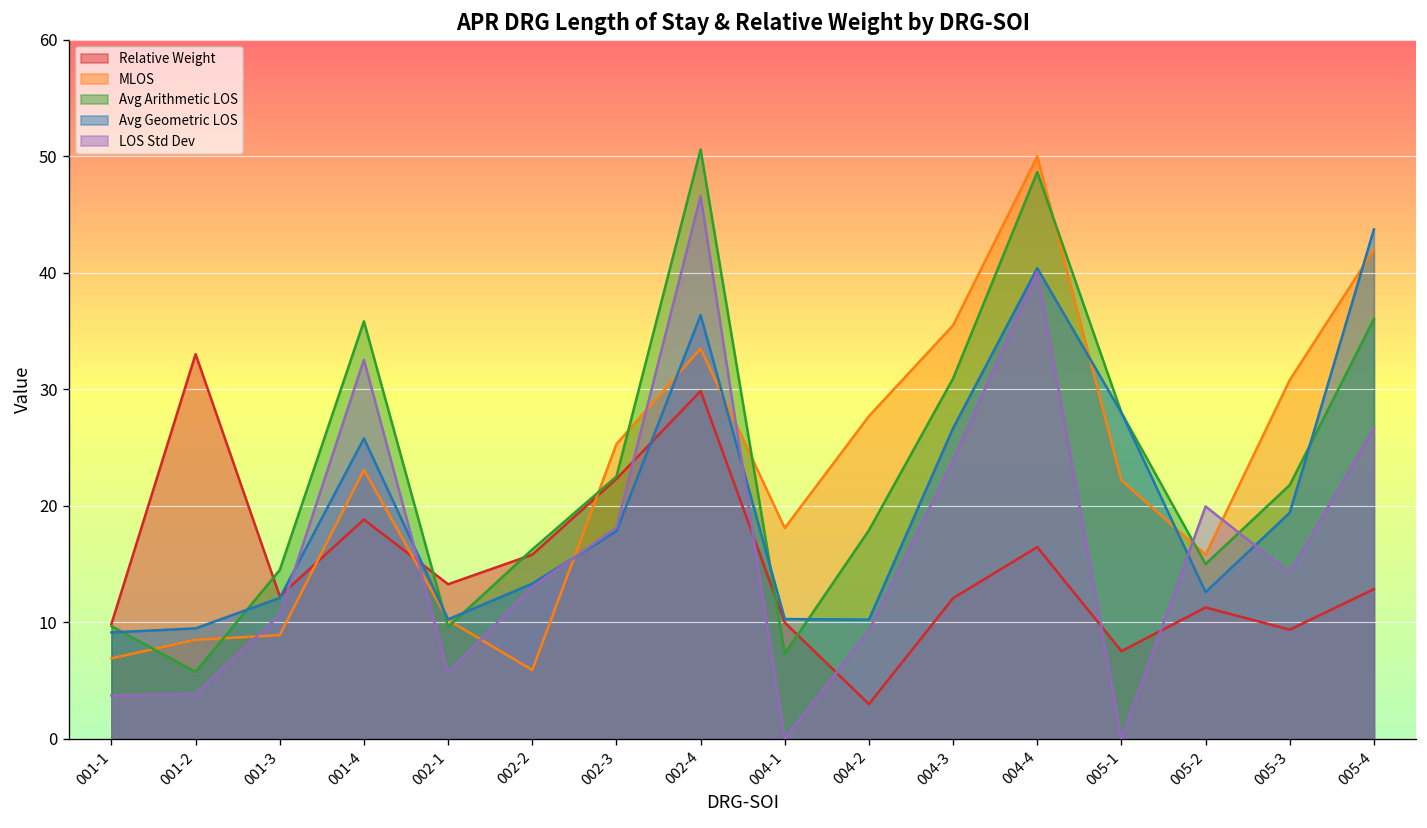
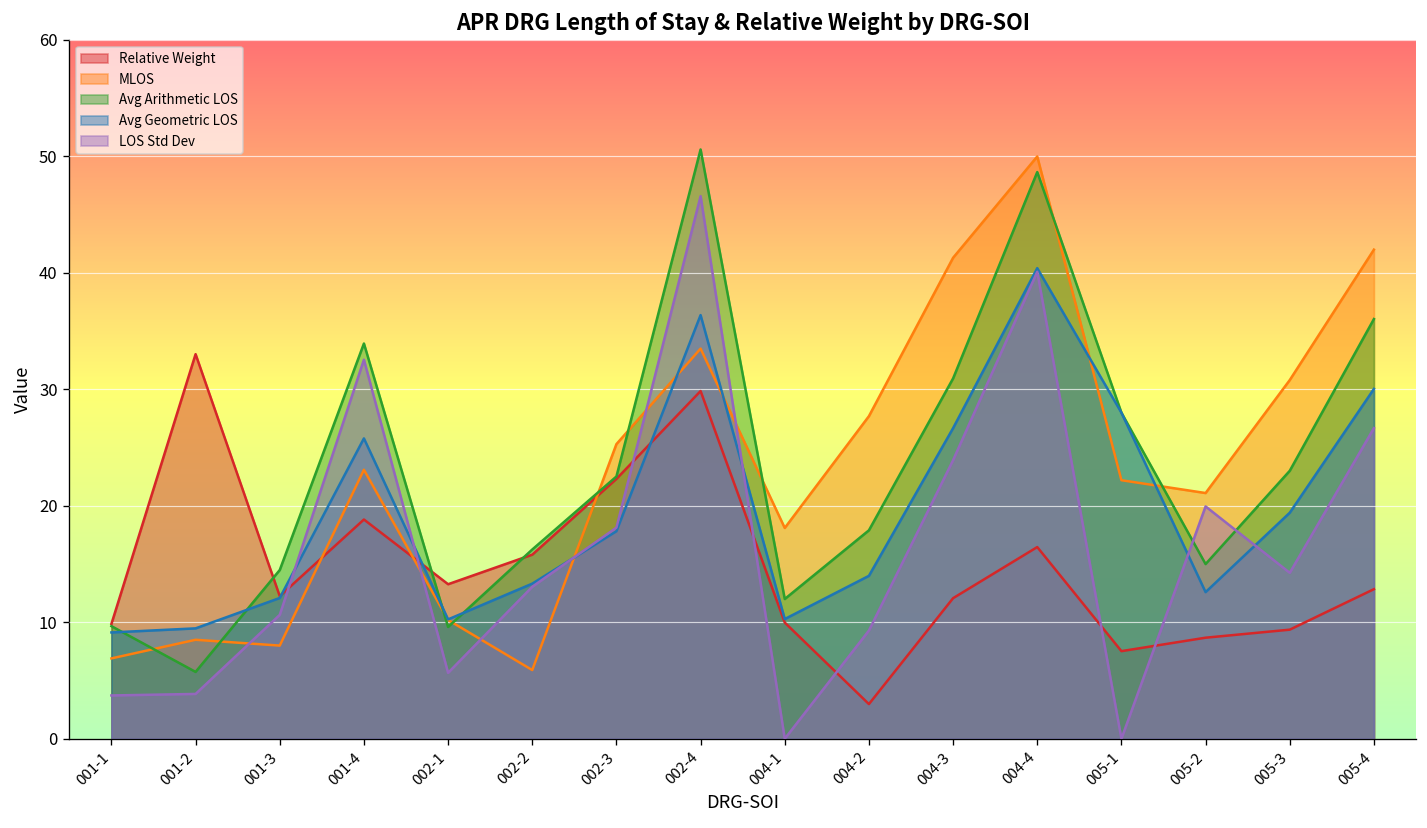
  {
    "Relative Weight": {
      "001-2": 33,
      "001-4": 19,
      "002-1": 13,
      "002-2": 16,
      "002-4": 30,
      "004-1": 10,
      "004-2": 3,
      "004-3": 12,
      "004-4": 16,
      "005-1": 8,
-     "005-2": 11,
+     "005-2": 9,
      "005-3": 9,
      "005-4": 13
    },
    "MLOS": {
      "001-1": 7,
      "001-2": 9,
-     "001-3": 9,
+     "001-3": 8,
      "001-4": 23,
      "002-2": 6,
      "002-3": 25,
      "002-4": 34,
      "004-1": 18,
      "004-2": 28,
-     "004-3": 36,
+     "004-3": 41,
      "004-4": 50,
      "005-1": 22,
-     "005-2": 16,
+     "005-2": 21,
      "005-3": 31,
      "005-4": 42
    },
    "Avg Arithmetic LOS": {
      "001-2": 6,
      "001-3": 14,
-     "001-4": 36,
+     "001-4": 34,
      "002-1": 10,
      "002-2": 16,
      "002-4": 51,
-     "004-1": 7,
+     "004-1": 12,
      "004-2": 18,
      "004-3": 31,
      "004-4": 49,
      "005-2": 15,
-     "005-3": 22,
+     "005-3": 23,
      "005-4": 36
    },
    "Avg Geometric LOS": {
      "001-1": 9,
      "001-2": 9,
      "001-4": 26,
      "002-2": 13,
      "002-3": 18,
      "002-4": 36,
      "004-1": 10,
-     "004-2": 10,
+     "004-2": 14,
      "004-3": 27,
      "004-4": 40,
      "005-2": 13,
      "005-3": 19,
-     "005-4": 44
+     "005-4": 30
    },
    "LOS Std Dev": {
      "001-1": 4,
      "001-2": 4,
      "001-3": 11,
      "001-4": 33,
      "002-1": 6,
      "002-2": 13,
      "002-3": 18,
      "002-4": 47,
      "004-1": 0,
      "004-2": 9,
      "004-3": 24,
      "004-4": 40,
      "005-1": 0,
      "005-2": 20,
      "005-3": 14,
      "005-4": 27
    }
  }
